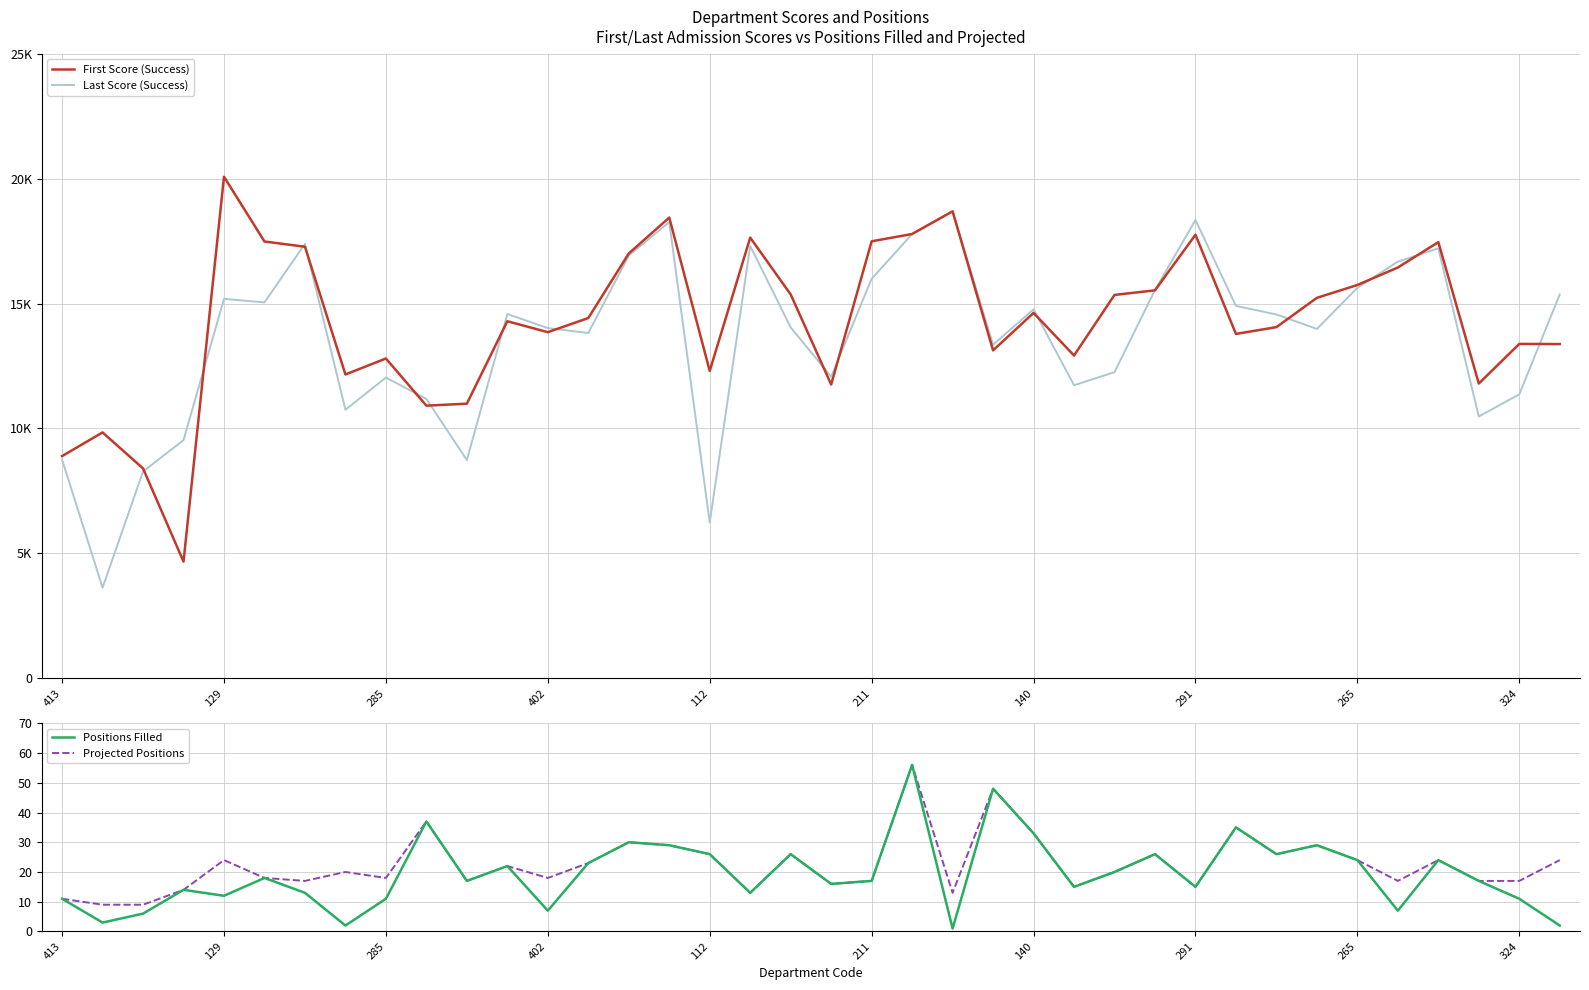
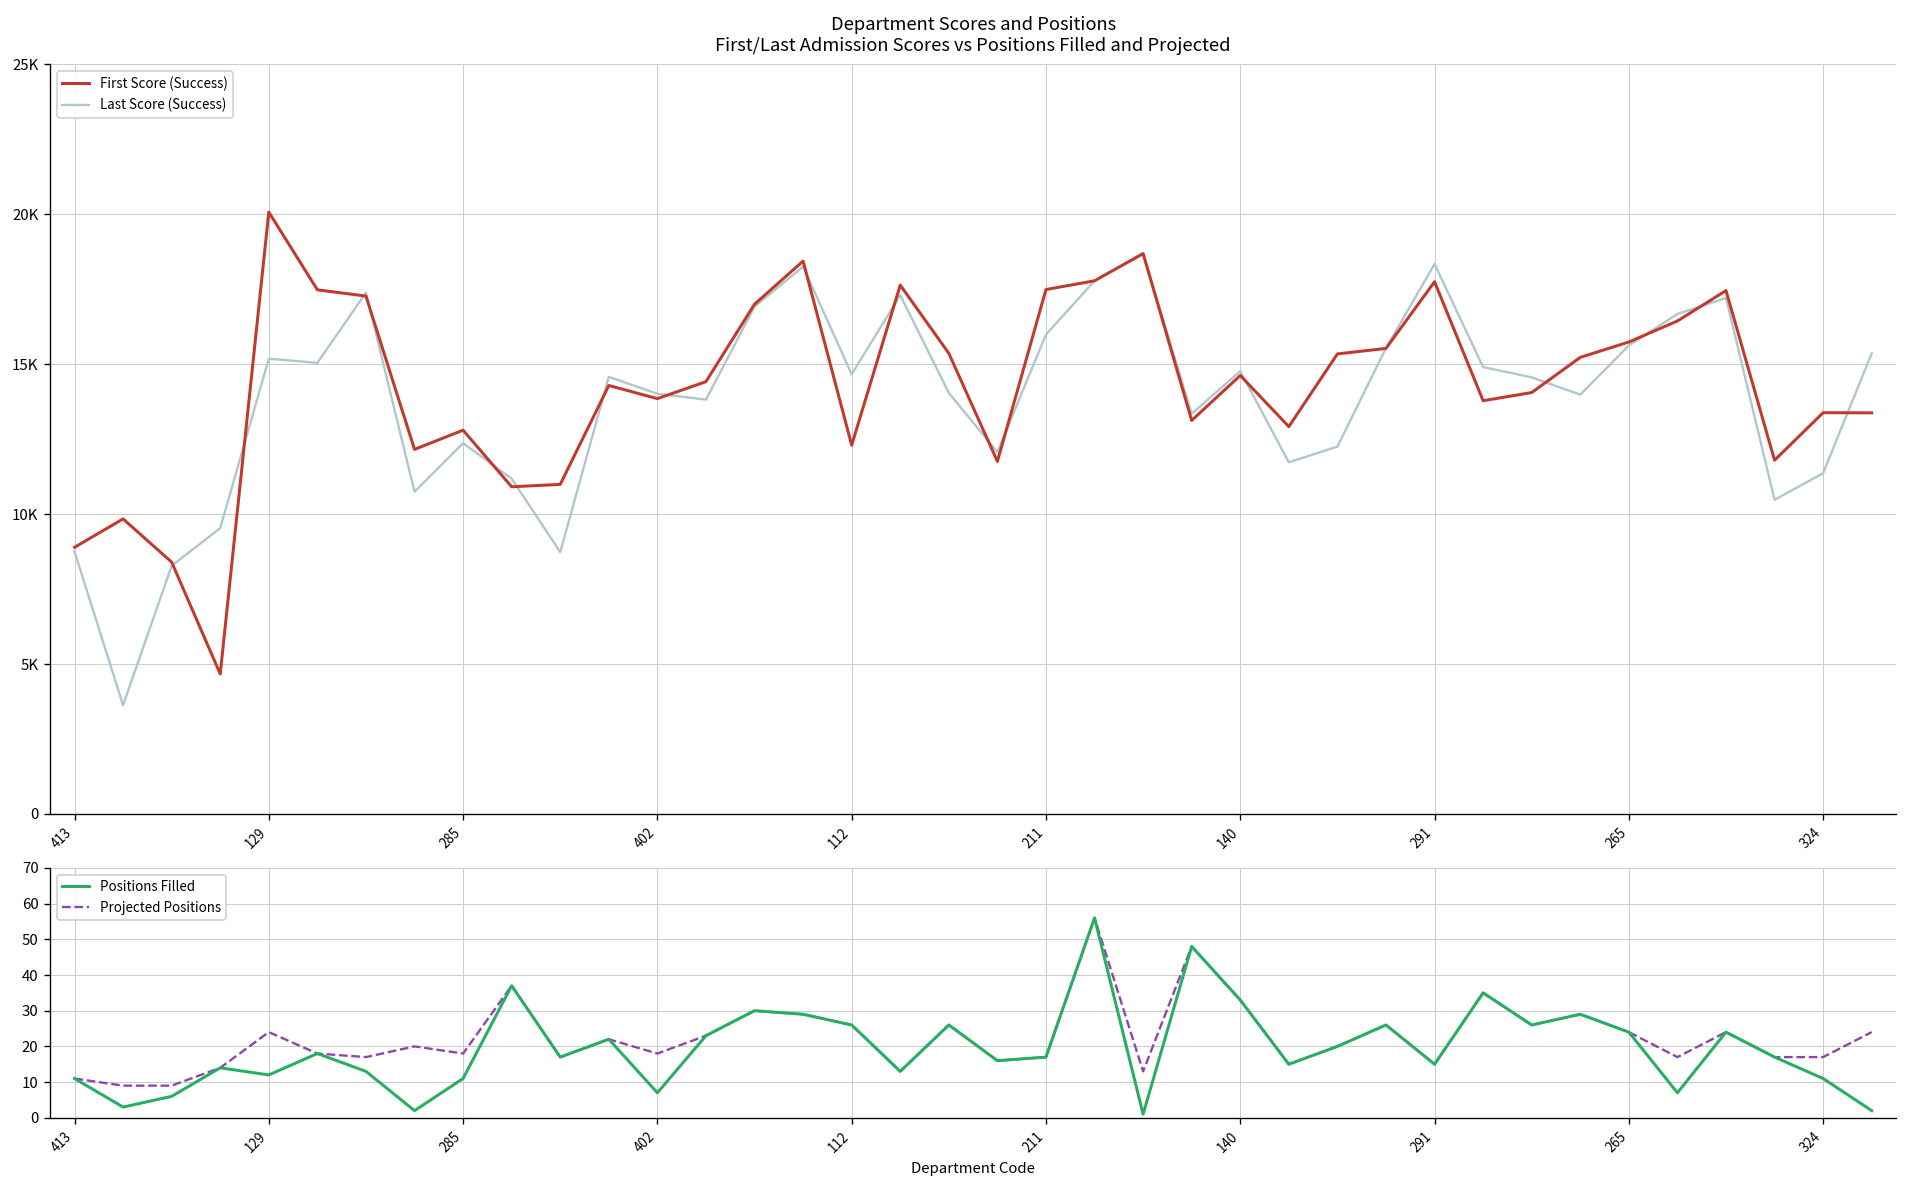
  {
    "Department Scores and Positions First/Last Admission Scores vs Positions Filled and Projected": {
      "First Score (Success)": {
        "413": 8900,
        "129": 20100,
        "285": 12800,
        "402": 13900,
        "112": 12300,
        "211": 17500,
        "140": 14600,
        "291": 17800,
        "265": 15700,
        "324": 13400
      },
      "Last Score (Success)": {
        "413": 8800,
        "129": 15200,
-       "285": 12000,
+       "285": 12400,
        "402": 14000,
-       "112": 6200,
+       "112": 14700,
        "211": 16000,
        "140": 14800,
        "291": 18300,
        "265": 15600,
        "324": 11400
      }
    }
  }
